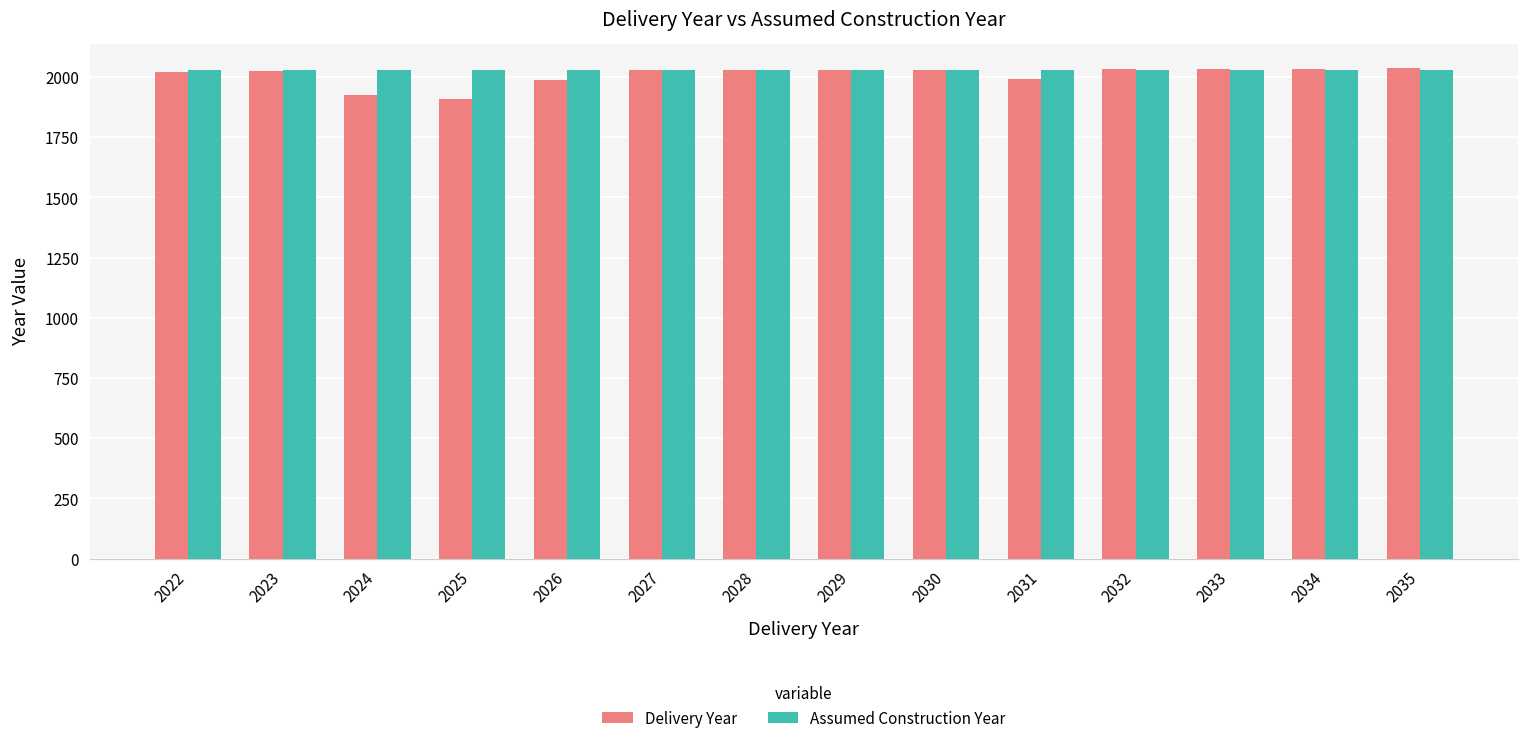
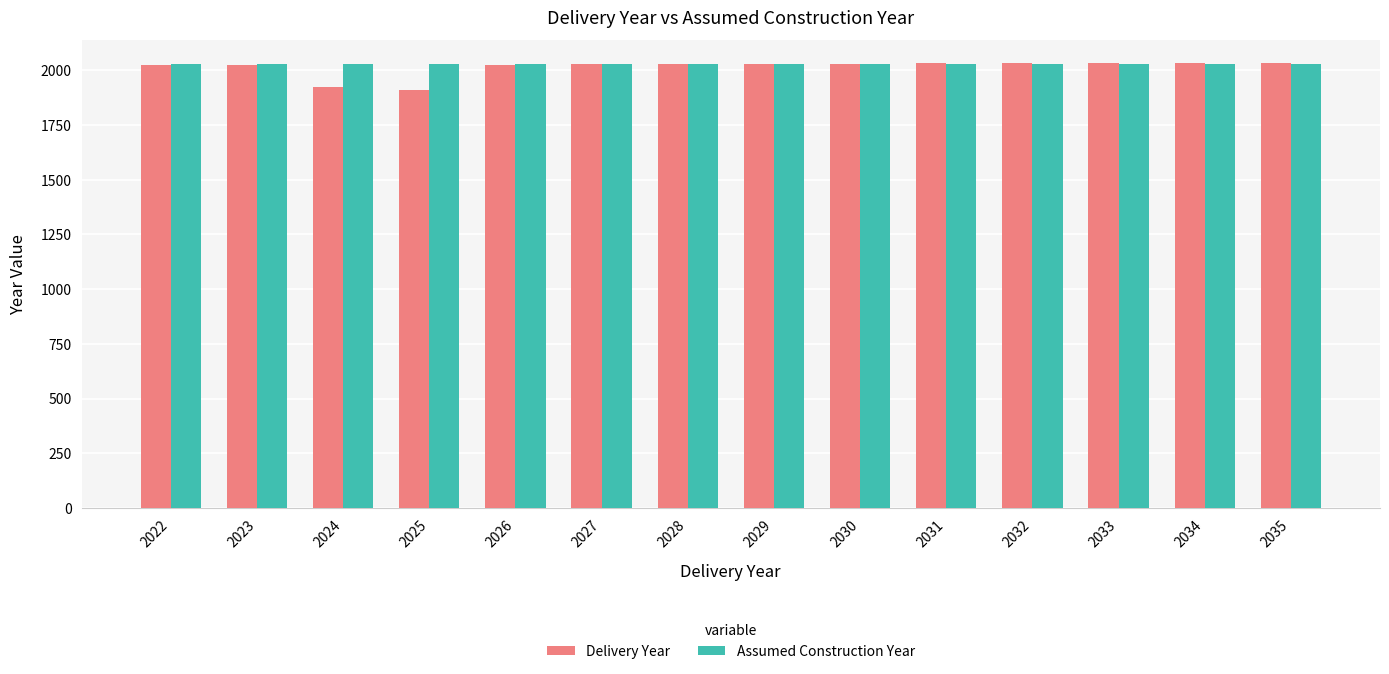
  {
    "Delivery Year": {
      "2022": 2020,
      "2023": 2020,
      "2024": 1930,
      "2025": 1910,
-     "2026": 1990,
+     "2026": 2030,
      "2027": 2030,
      "2028": 2030,
      "2029": 2030,
      "2030": 2030,
-     "2031": 1990,
+     "2031": 2030,
      "2032": 2030,
      "2033": 2030,
      "2034": 2030,
      "2035": 2040
    },
    "Assumed Construction Year": {
      "2022": 2030,
      "2023": 2030,
      "2024": 2030,
      "2025": 2030,
      "2026": 2030,
      "2027": 2030,
      "2028": 2030,
      "2029": 2030,
      "2030": 2030,
      "2031": 2030,
      "2032": 2030,
      "2033": 2030,
      "2034": 2030,
      "2035": 2030
    }
  }
